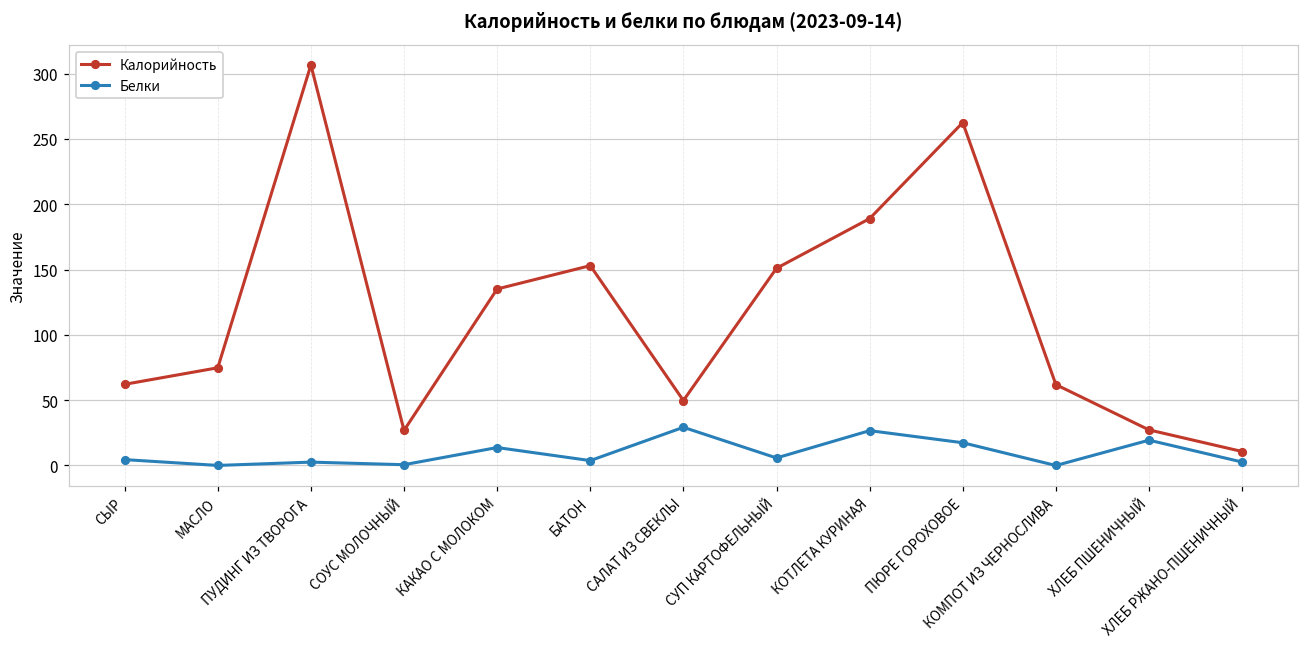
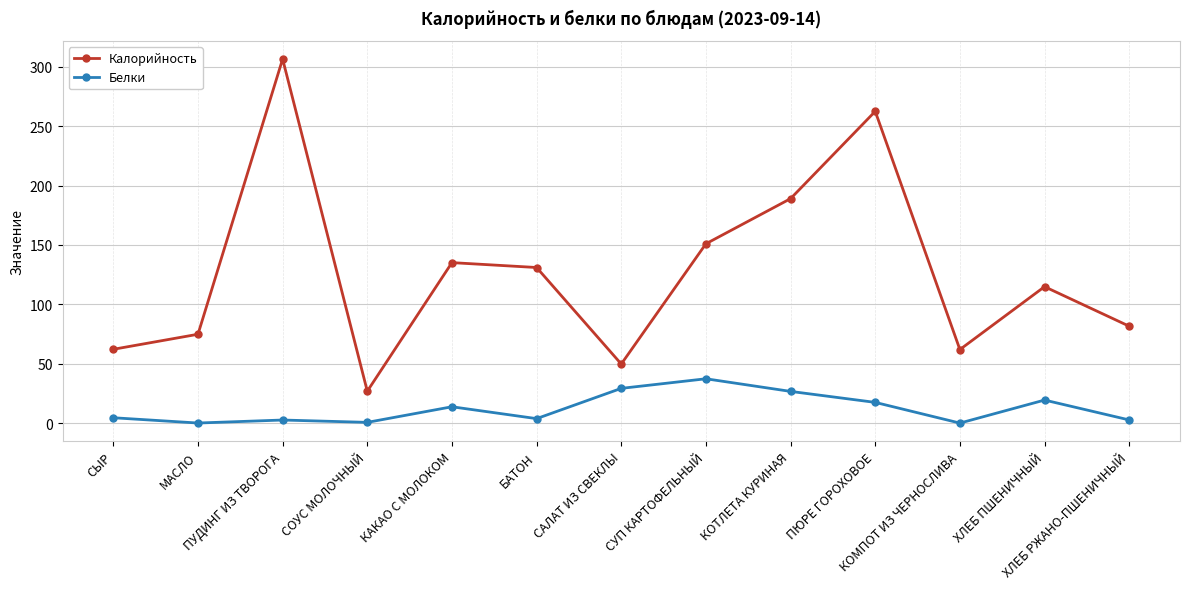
  {
    "Калорийность": {
      "СЫР": 62,
      "МАСЛО": 75,
      "ПУДИНГ ИЗ ТВОРОГА": 307,
      "СОУС МОЛОЧНЫЙ": 27,
      "КАКАО С МОЛОКОМ": 135,
-     "БАТОН": 153,
+     "БАТОН": 131,
      "САЛАТ ИЗ СВЕКЛЫ": 50,
      "СУП КАРТОФЕЛЬНЫЙ": 151,
      "КОТЛЕТА КУРИНАЯ": 189,
      "ПЮРЕ ГОРОХОВОЕ": 263,
      "КОМПОТ ИЗ ЧЕРНОСЛИВА": 62,
-     "ХЛЕБ ПШЕНИЧНЫЙ": 27,
-     "ХЛЕБ РЖАНО-ПШЕНИЧНЫЙ": 11
+     "ХЛЕБ ПШЕНИЧНЫЙ": 115,
+     "ХЛЕБ РЖАНО-ПШЕНИЧНЫЙ": 82
    },
    "Белки": {
      "СЫР": 5,
      "МАСЛО": 0,
      "ПУДИНГ ИЗ ТВОРОГА": 3,
      "СОУС МОЛОЧНЫЙ": 1,
      "КАКАО С МОЛОКОМ": 14,
      "БАТОН": 4,
      "САЛАТ ИЗ СВЕКЛЫ": 29,
-     "СУП КАРТОФЕЛЬНЫЙ": 6,
+     "СУП КАРТОФЕЛЬНЫЙ": 37,
      "КОТЛЕТА КУРИНАЯ": 27,
      "ПЮРЕ ГОРОХОВОЕ": 17,
      "КОМПОТ ИЗ ЧЕРНОСЛИВА": 0,
      "ХЛЕБ ПШЕНИЧНЫЙ": 19,
      "ХЛЕБ РЖАНО-ПШЕНИЧНЫЙ": 3
    }
  }
